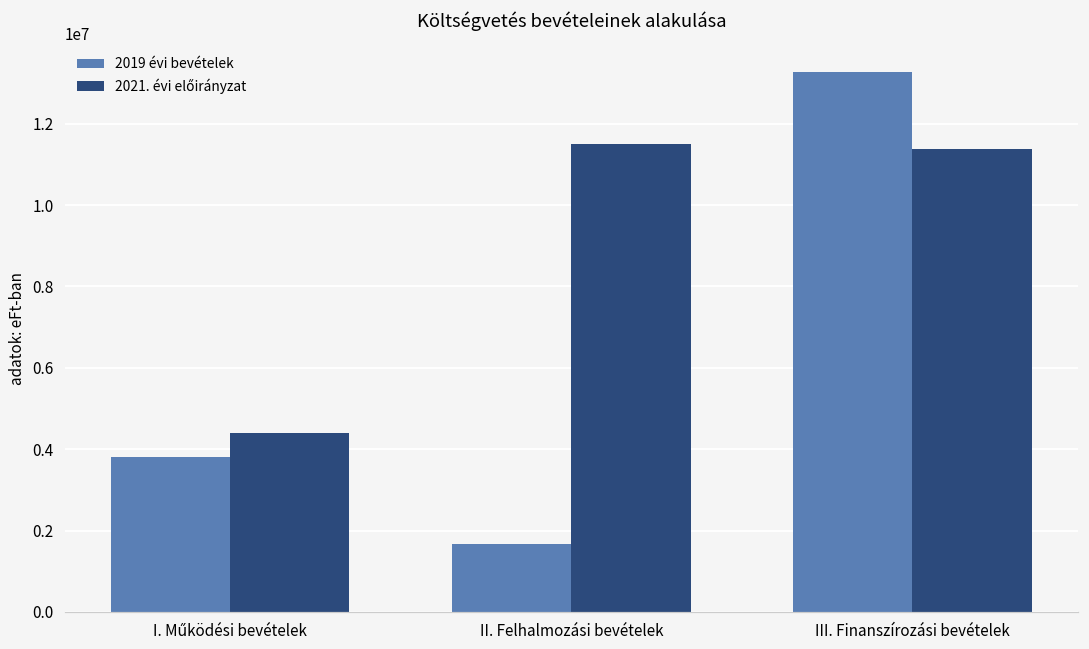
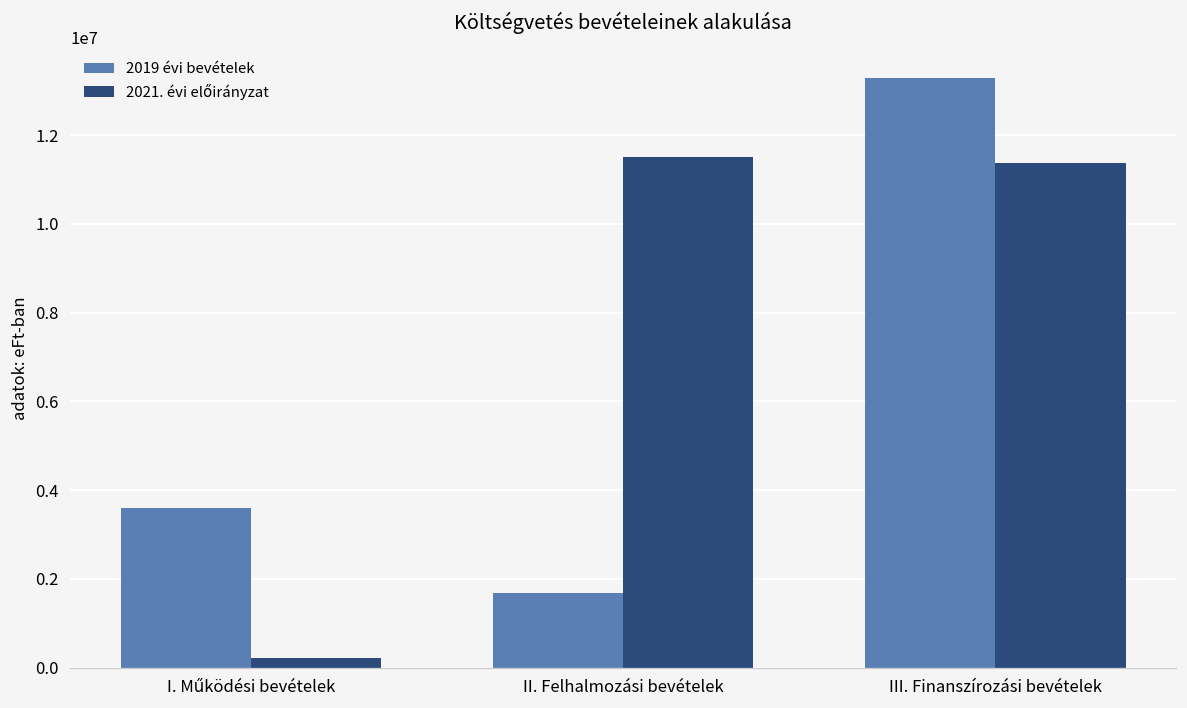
  {
    "2019 évi bevételek": {
-     "I. Működési bevételek": 3800000,
+     "I. Működési bevételek": 3600000,
      "II. Felhalmozási bevételek": 1700000,
      "III. Finanszírozási bevételek": 13300000
    },
    "2021. évi előirányzat": {
-     "I. Működési bevételek": 4400000,
+     "I. Működési bevételek": 200000,
      "II. Felhalmozási bevételek": 11500000,
      "III. Finanszírozási bevételek": 11400000
    }
  }
